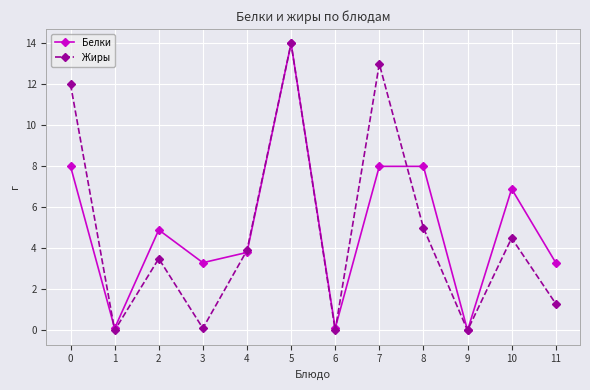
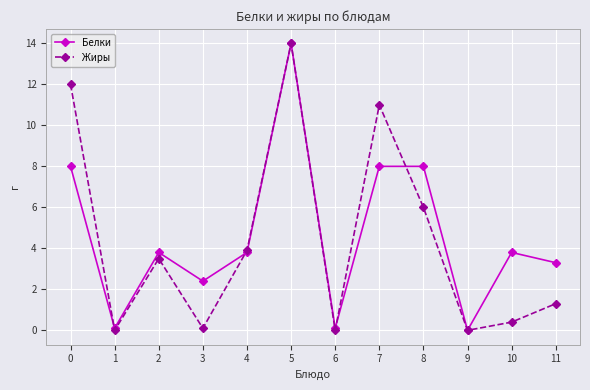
  {
    "Белки": {
      "0": 8.0,
-     "2": 4.9,
-     "3": 3.3,
+     "2": 3.8,
+     "3": 2.4,
      "7": 8.0,
      "8": 8.0,
-     "10": 6.9,
+     "10": 3.8,
      "11": 3.3
    },
    "Жиры": {
      "0": 12.0,
      "2": 3.5,
      "3": 0.1,
-     "7": 13,
-     "8": 5,
-     "10": 4.5,
+     "7": 11,
+     "8": 6,
+     "10": 0.4,
      "11": 1.3
    }
  }
